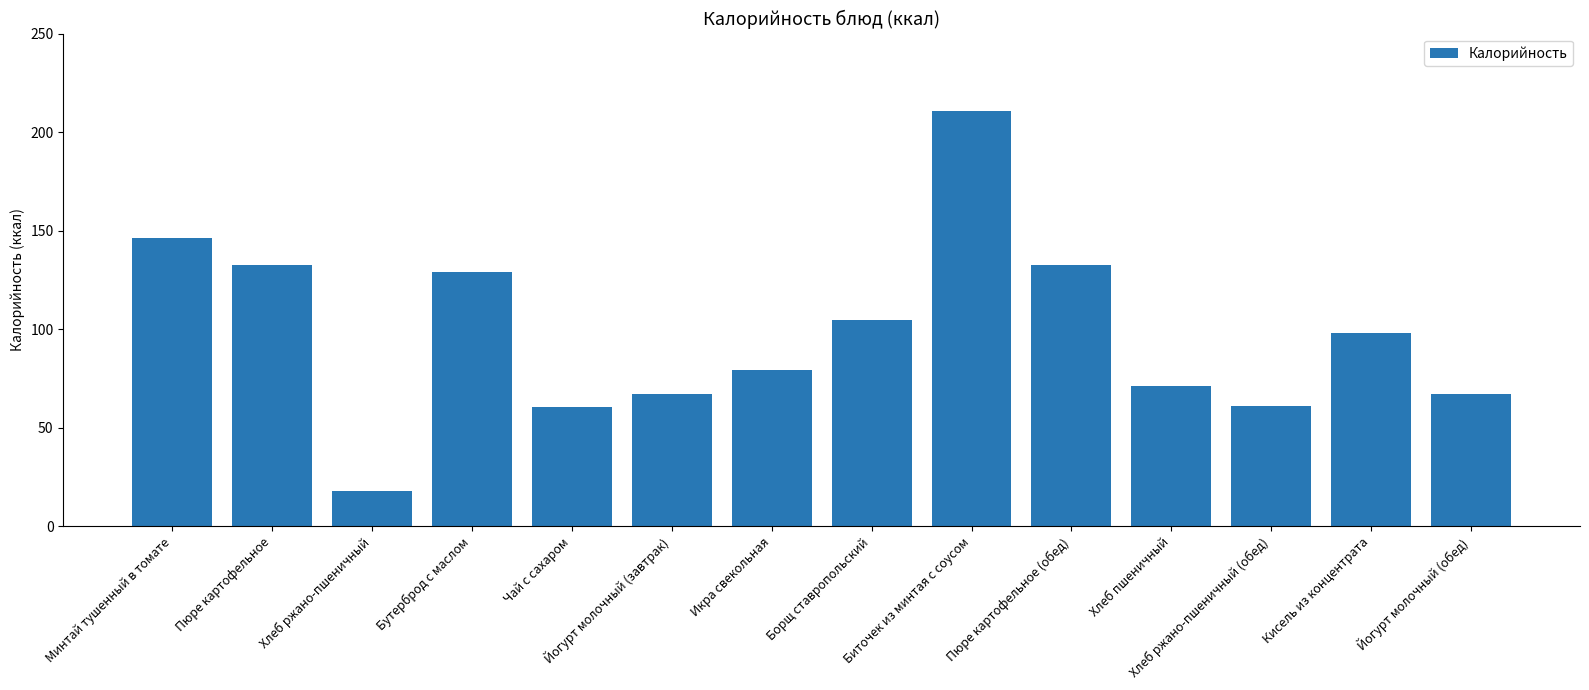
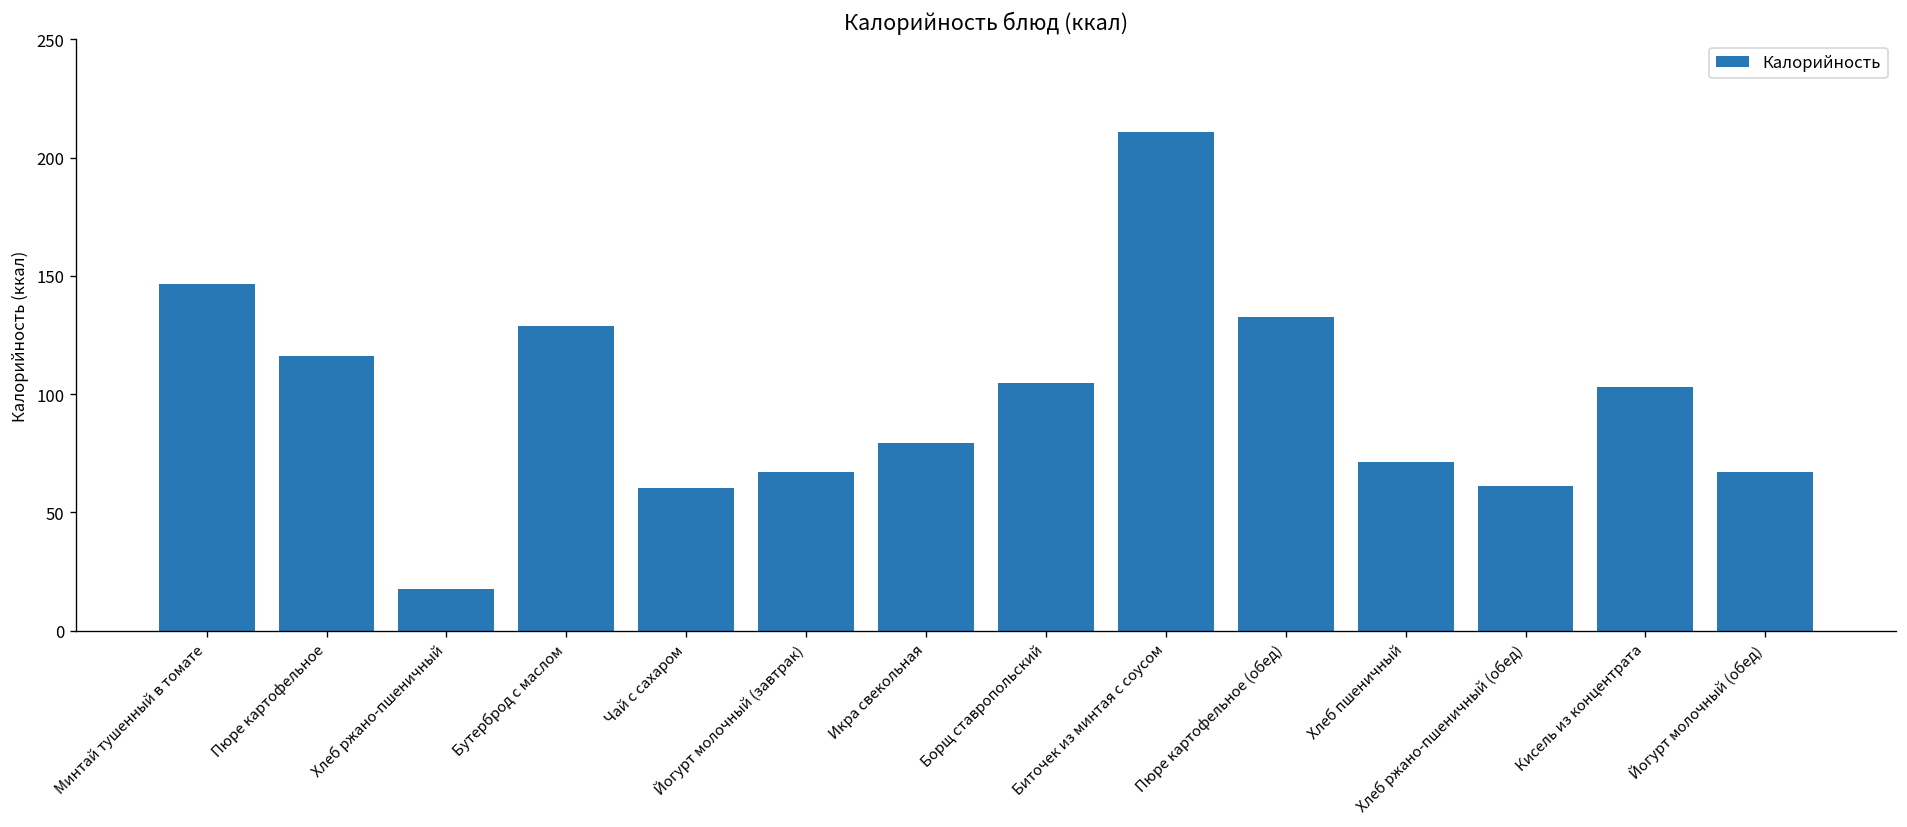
  {
    "Минтай тушенный в томате": 146,
-   "Пюре картофельное": 133,
+   "Пюре картофельное": 116,
    "Хлеб ржано-пшеничный": 18,
    "Бутерброд с маслом": 129,
    "Чай с сахаром": 60,
    "Йогурт молочный (завтрак)": 67,
    "Икра свекольная": 79,
    "Борщ ставропольский": 105,
    "Биточек из минтая с соусом": 211,
    "Пюре картофельное (обед)": 133,
    "Хлеб пшеничный": 71,
    "Хлеб ржано-пшеничный (обед)": 61,
-   "Кисель из концентрата": 98,
+   "Кисель из концентрата": 103,
    "Йогурт молочный (обед)": 67
  }
